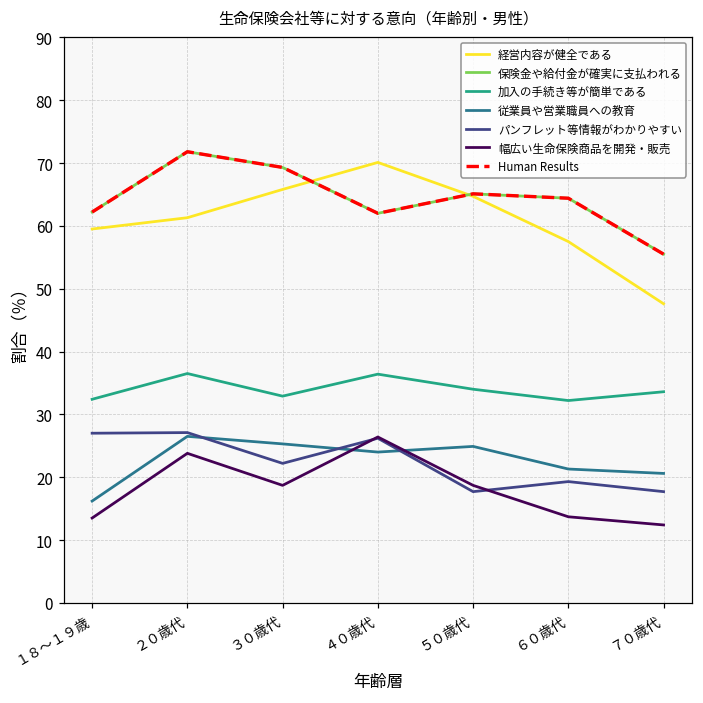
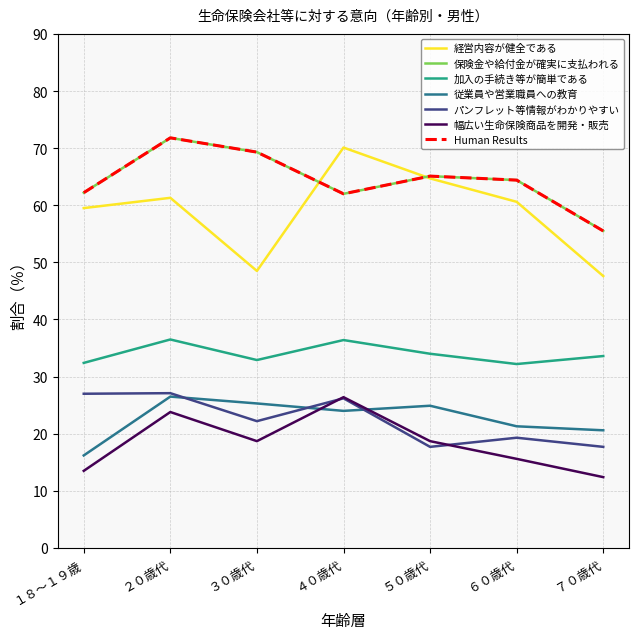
  {
    "経営内容が健全である": {
      "１８～１９歳": 60,
      "２０歳代": 61,
-     "３０歳代": 66,
+     "３０歳代": 49,
      "４０歳代": 70,
-     "６０歳代": 58,
+     "６０歳代": 61,
      "７０歳代": 48
    },
    "Human Results": {
      "１８～１９歳": 62,
      "２０歳代": 72,
      "３０歳代": 69,
      "４０歳代": 62,
      "６０歳代": 64,
      "７０歳代": 56
    },
    "幅広い生命保険商品を開発・販売": {
      "１８～１９歳": 14,
      "２０歳代": 24,
      "３０歳代": 19,
      "５０歳代": 19,
-     "６０歳代": 14,
+     "６０歳代": 16,
      "７０歳代": 12
    }
  }
